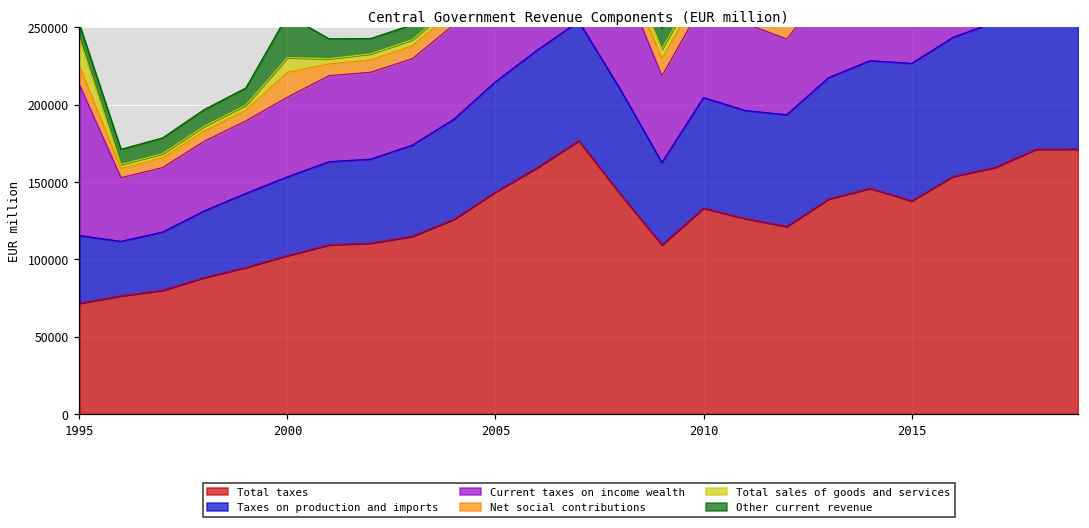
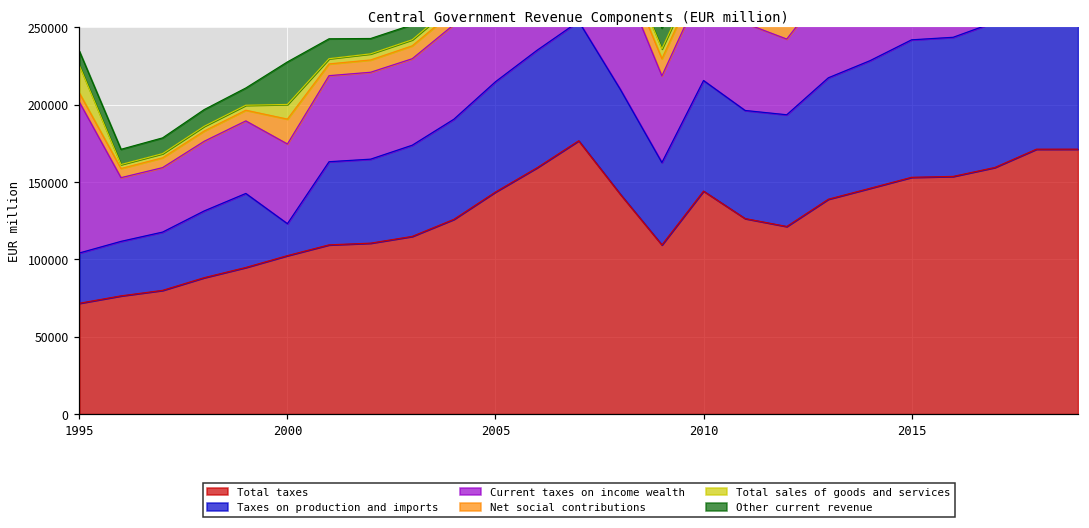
  {
    "Total taxes": {
      "1995": 72000,
      "2000": 102000,
      "2005": 144000,
-     "2010": 133000,
-     "2015": 138000
+     "2010": 144000,
+     "2015": 153000
    },
    "Taxes on production and imports": {
-     "1995": 44000,
-     "2000": 51000,
+     "1995": 33000,
+     "2000": 21000,
      "2005": 71000,
      "2010": 72000,
      "2015": 89000
    },
    "Current taxes on income wealth": {
      "1995": 98000,
      "2000": 52000
    },
    "Net social contributions": {
-     "1995": 12000,
+     "1995": 6000,
      "2000": 16000
    },
    "Total sales of goods and services": {
      "1995": 18000,
      "2000": 9000
    }
  }
